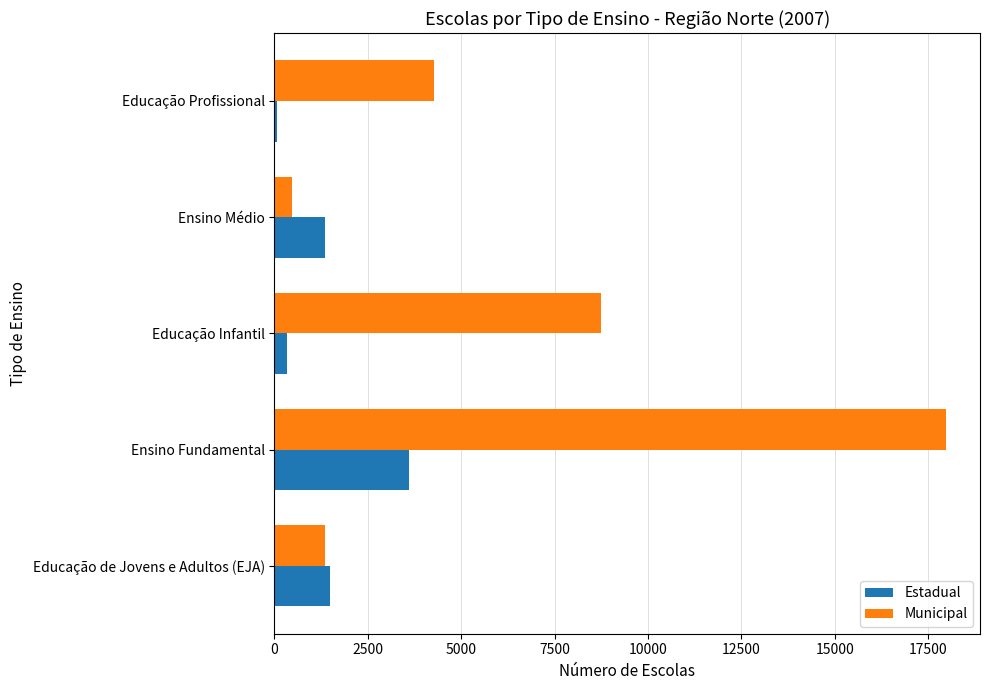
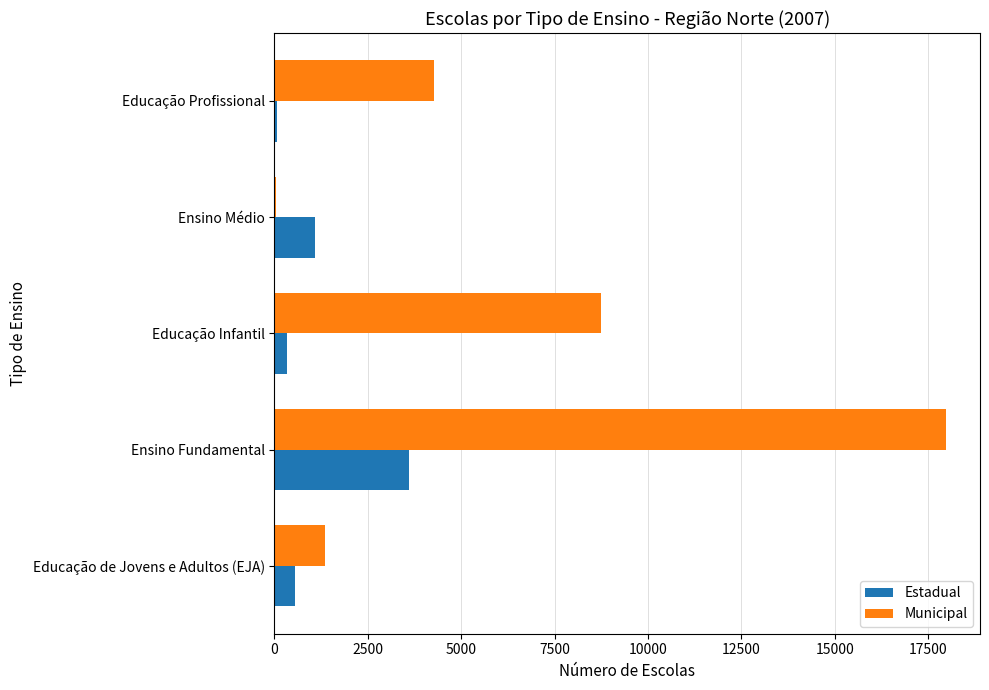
  {
    "Estadual": {
      "Educação Profissional": 100,
-     "Ensino Médio": 1400,
+     "Ensino Médio": 1100,
      "Educação Infantil": 300,
      "Ensino Fundamental": 3600,
-     "Educação de Jovens e Adultos (EJA)": 1500
+     "Educação de Jovens e Adultos (EJA)": 500
    },
    "Municipal": {
      "Educação Profissional": 4300,
-     "Ensino Médio": 500,
+     "Ensino Médio": 0,
      "Educação Infantil": 8800,
      "Ensino Fundamental": 18000,
      "Educação de Jovens e Adultos (EJA)": 1400
    }
  }
